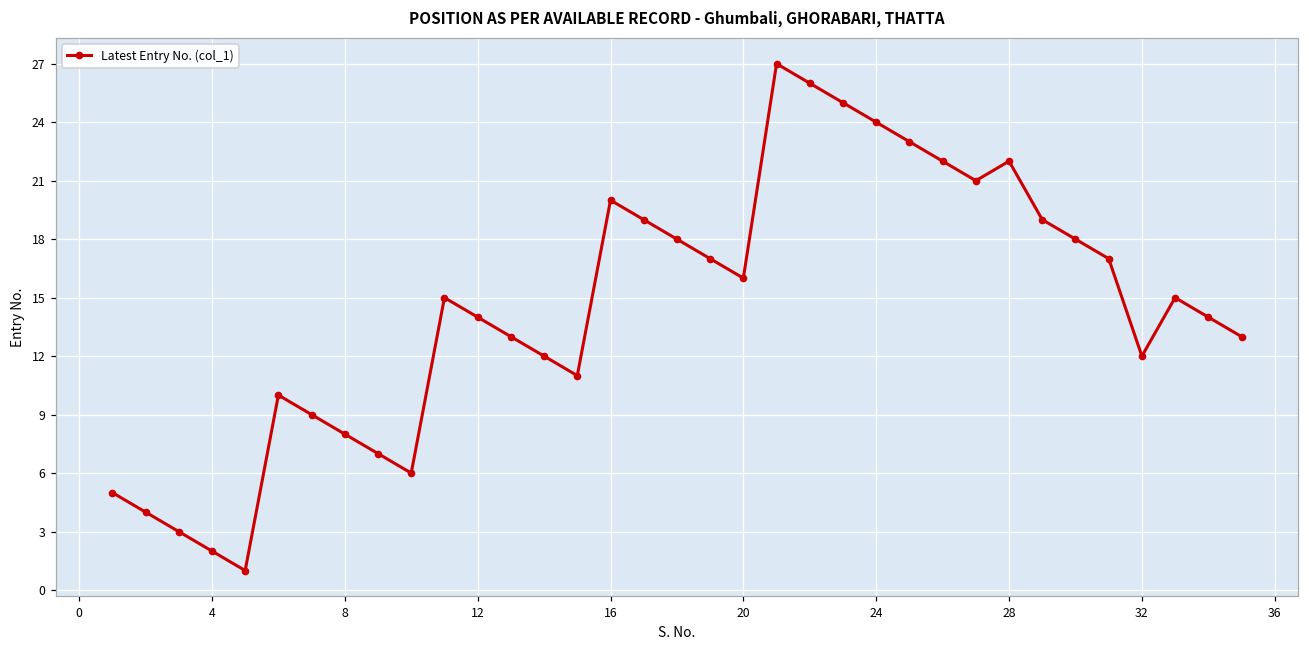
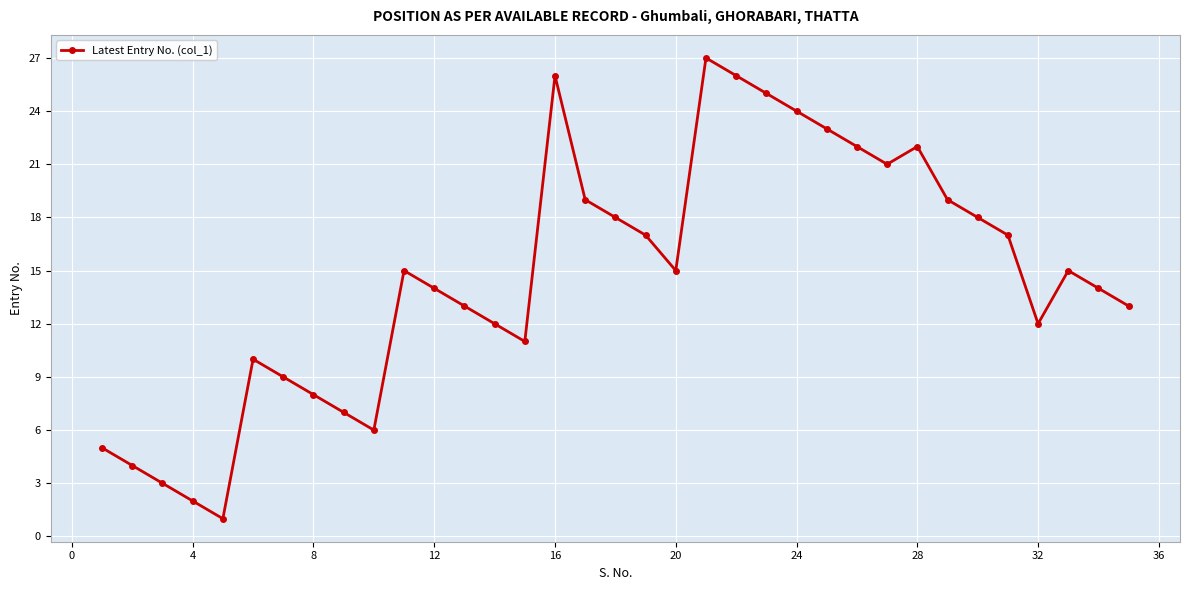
  {
    "4": 2,
    "8": 8,
    "12": 14,
-   "16": 20,
-   "20": 16,
+   "16": 26,
+   "20": 15,
    "24": 24,
    "28": 22,
    "32": 12
  }
